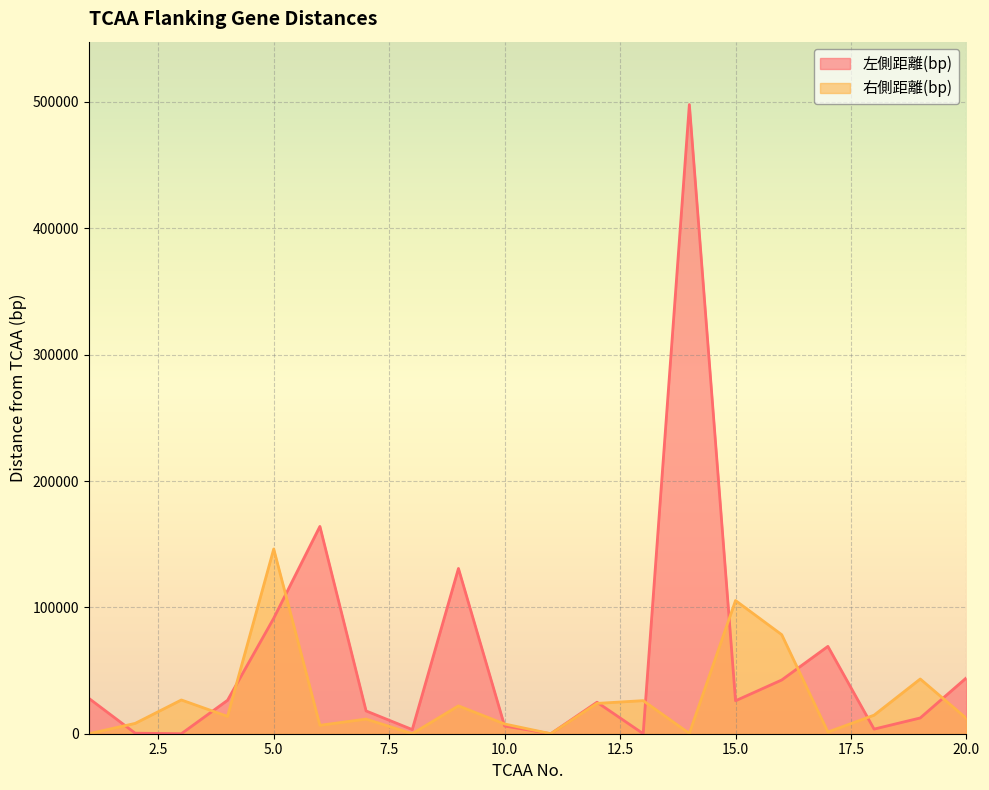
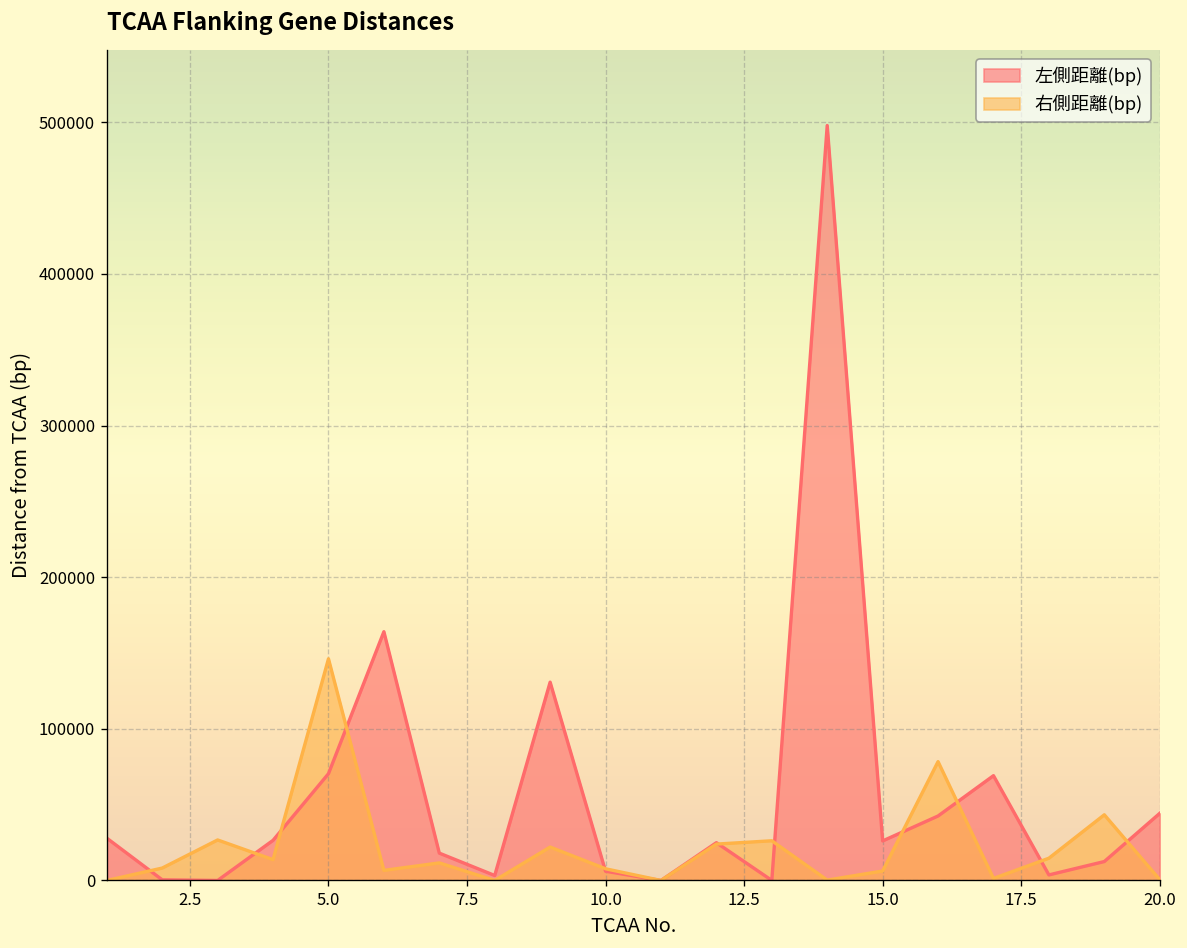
  {
    "左側距離(bp)": {
-     "5.0": 91000,
+     "5.0": 70000,
      "15.0": 26000,
      "20.0": 44000
    },
    "右側距離(bp)": {
      "5.0": 146000,
-     "15.0": 105000,
-     "20.0": 12000
+     "15.0": 6000,
+     "20.0": 1000
    }
  }
